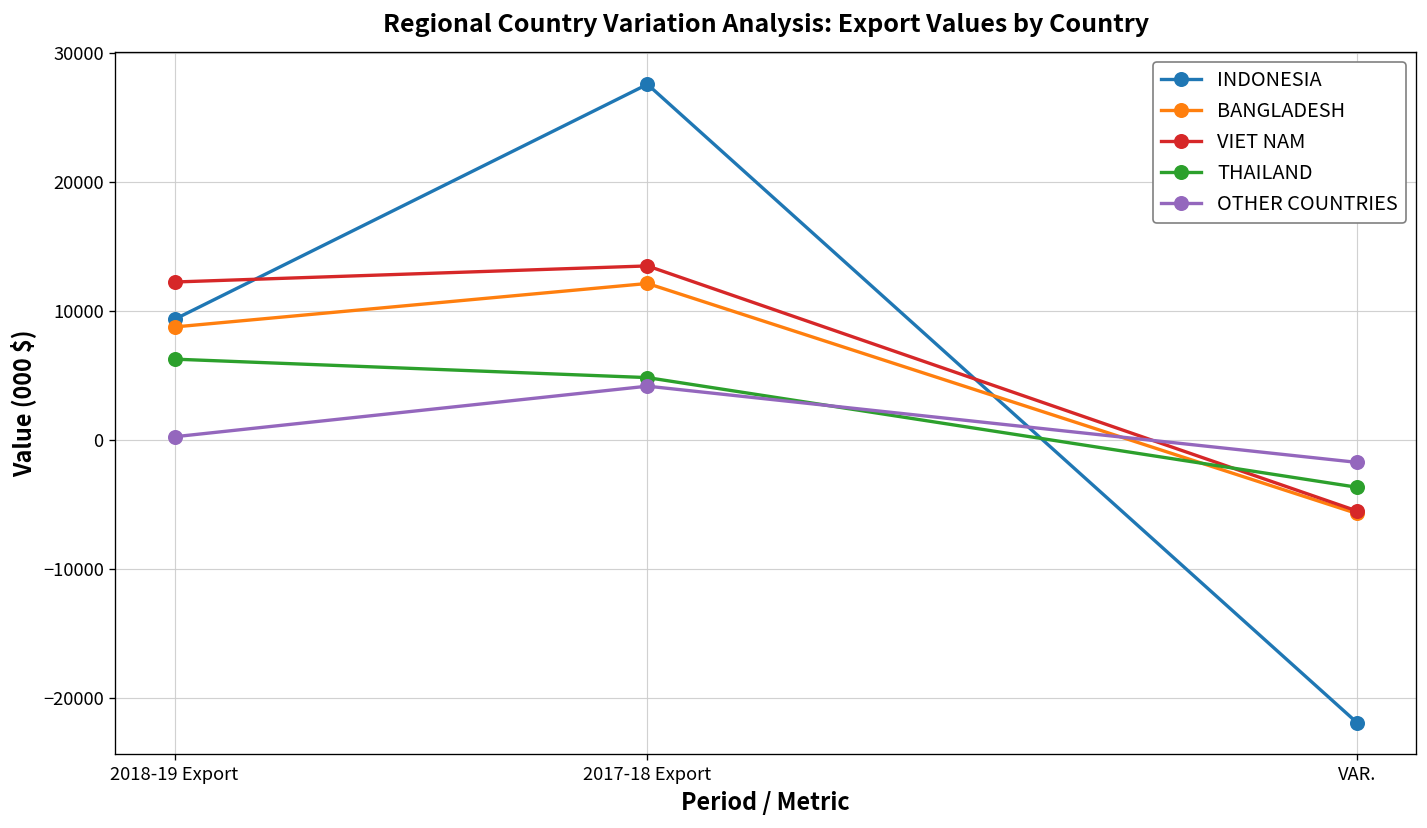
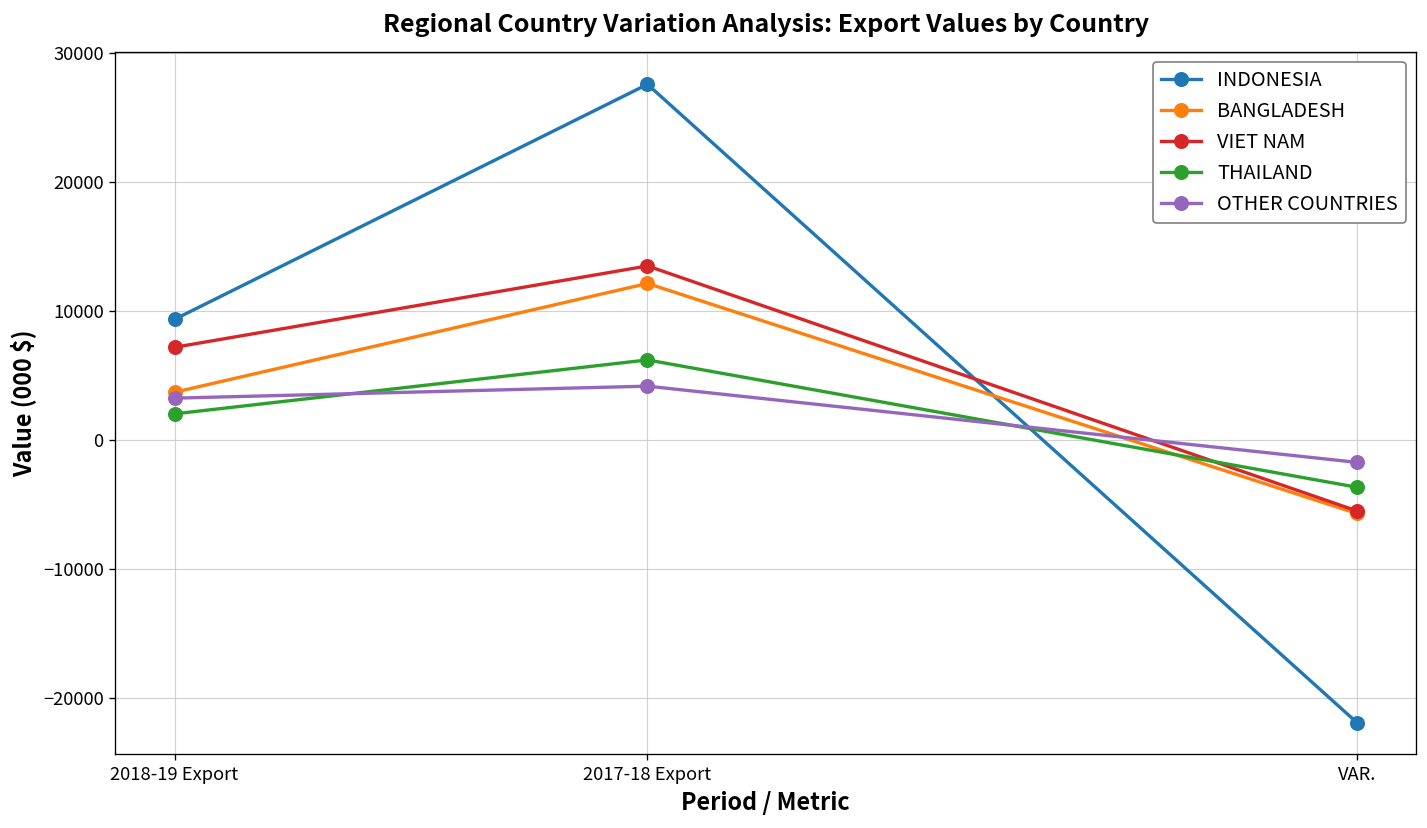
  {
    "INDONESIA": {
      "2018-19 Export": 9400,
      "2017-18 Export": 27600,
      "VAR.": -21900
    },
    "BANGLADESH": {
-     "2018-19 Export": 8800,
+     "2018-19 Export": 3700,
      "2017-18 Export": 12100
    },
    "VIET NAM": {
-     "2018-19 Export": 12300,
+     "2018-19 Export": 7200,
      "2017-18 Export": 13500
    },
    "THAILAND": {
-     "2018-19 Export": 6300,
-     "2017-18 Export": 4900,
+     "2018-19 Export": 2000,
+     "2017-18 Export": 6200,
      "VAR.": -3600
    },
    "OTHER COUNTRIES": {
-     "2018-19 Export": 300,
+     "2018-19 Export": 3300,
      "2017-18 Export": 4200,
      "VAR.": -1700
    }
  }
